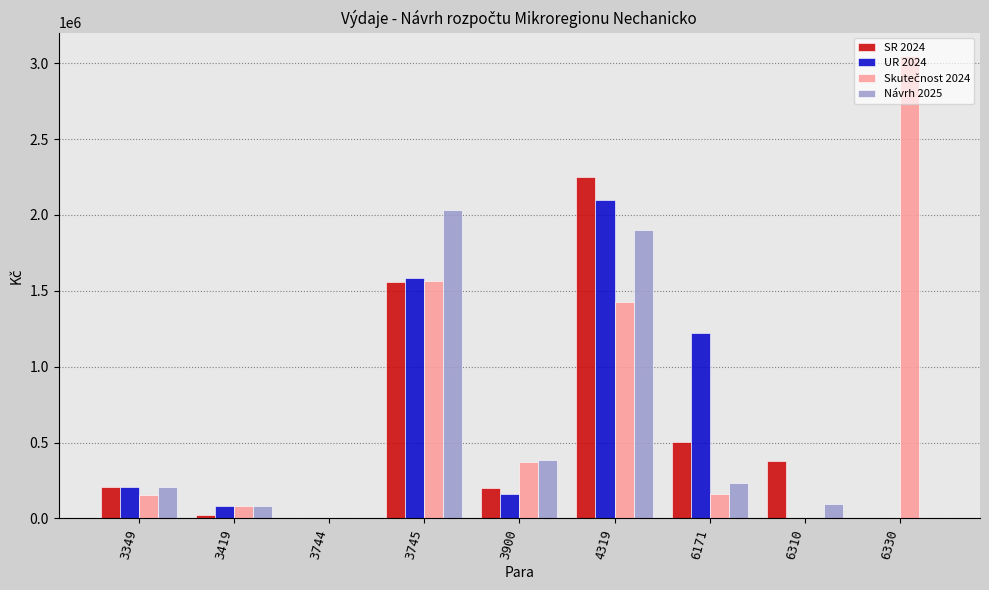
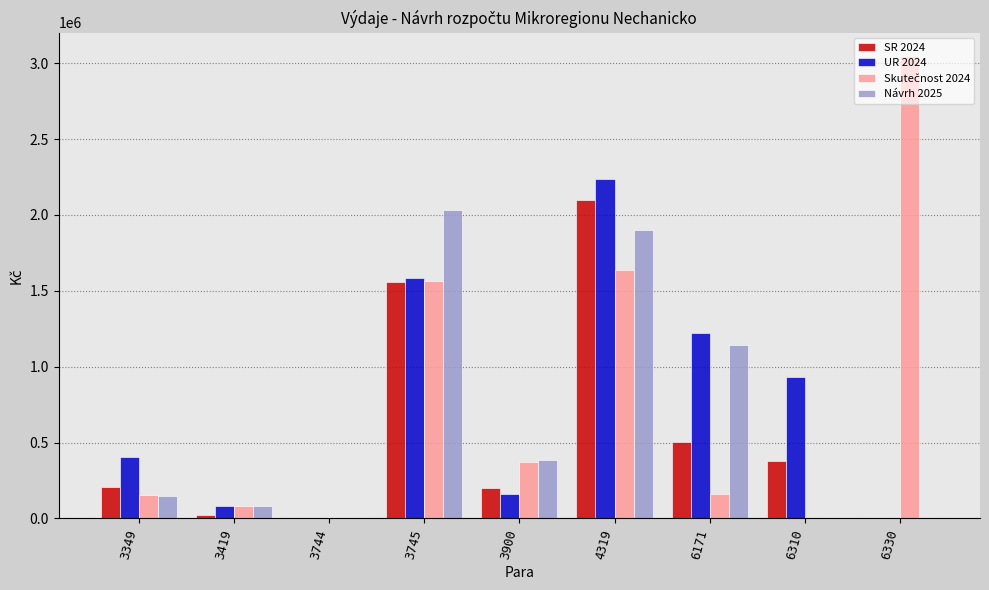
  {
    "SR 2024": {
      "3349": 210000,
      "3419": 30000,
      "3745": 1560000,
      "3900": 200000,
-     "4319": 2250000,
+     "4319": 2100000,
      "6171": 500000,
      "6310": 380000,
      "6330": 0
    },
    "UR 2024": {
-     "3349": 210000,
+     "3349": 400000,
      "3419": 80000,
      "3745": 1580000,
      "3900": 160000,
-     "4319": 2100000,
+     "4319": 2240000,
      "6171": 1220000,
-     "6310": 10000,
+     "6310": 930000,
      "6330": 0
    },
    "Skutečnost 2024": {
      "3349": 150000,
      "3419": 80000,
      "3744": 0,
      "3745": 1570000,
      "3900": 370000,
-     "4319": 1430000,
+     "4319": 1640000,
      "6171": 160000
    },
    "Návrh 2025": {
-     "3349": 210000,
+     "3349": 150000,
      "3419": 80000,
      "3745": 2030000,
      "3900": 380000,
      "4319": 1900000,
-     "6171": 230000,
-     "6310": 100000,
+     "6171": 1140000,
+     "6310": 0,
      "6330": 0
    }
  }
